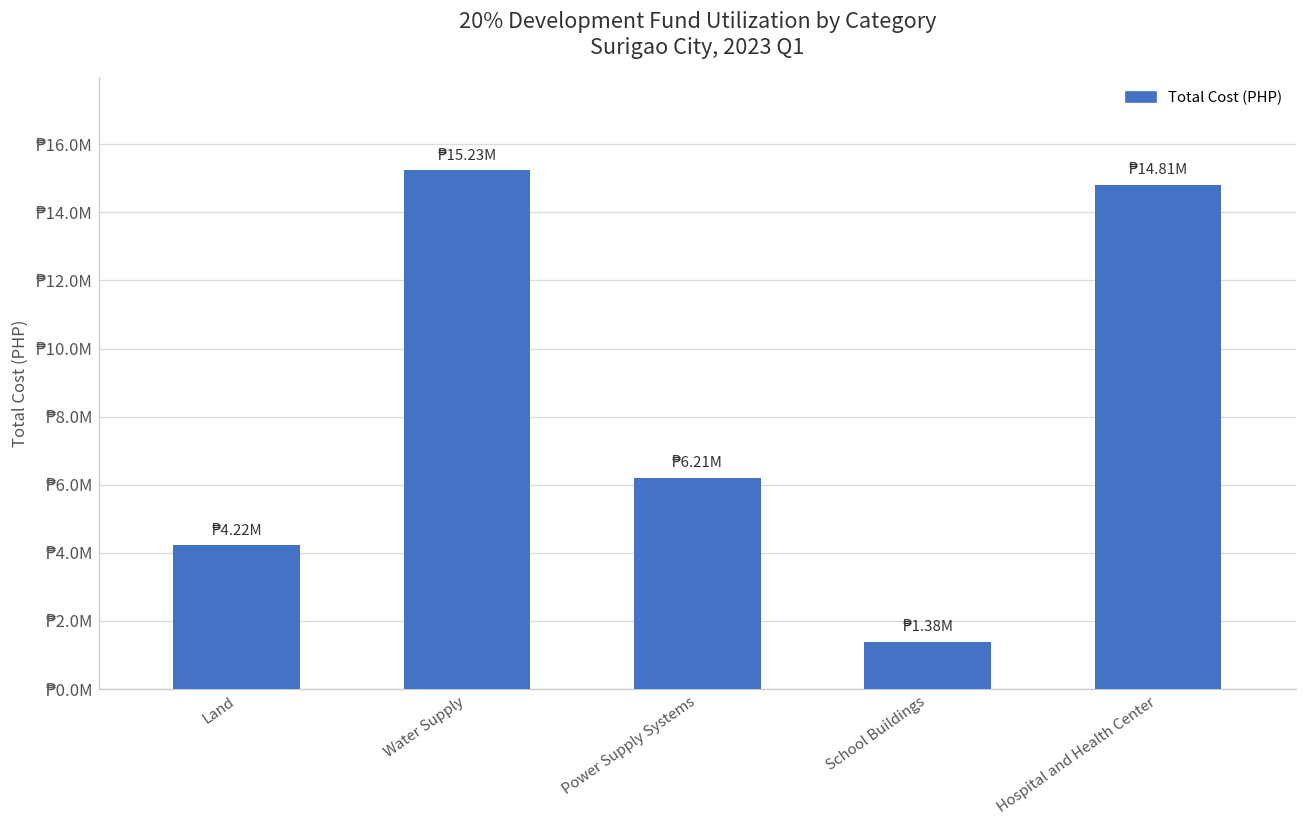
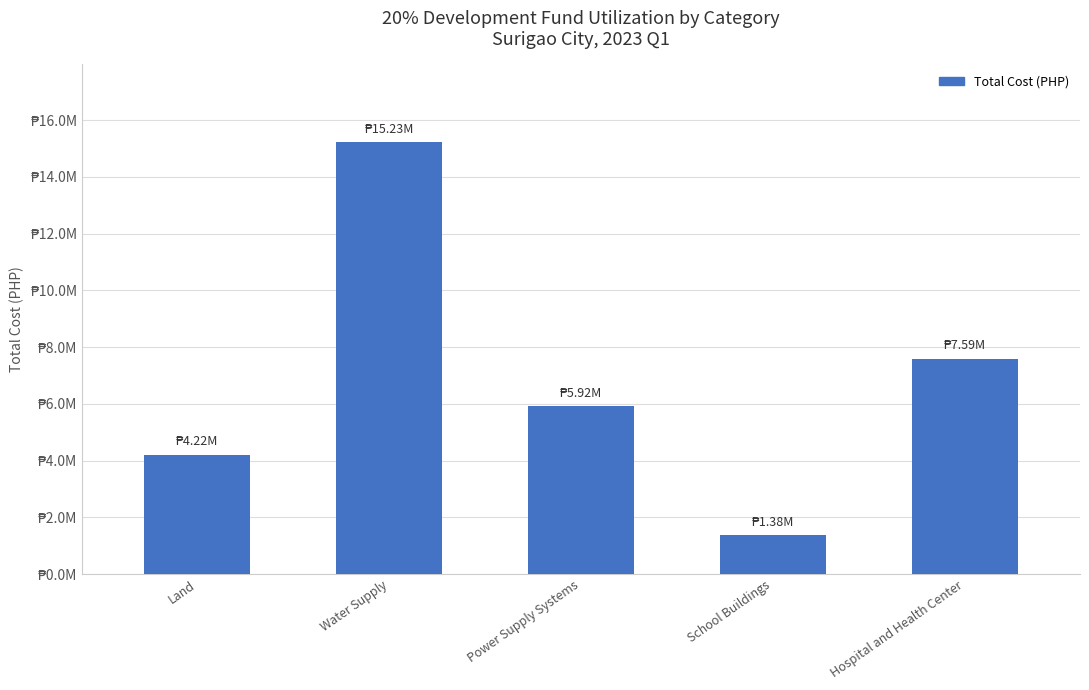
  {
    "Land": "4.22M",
    "Water Supply": "15.23M",
-   "Power Supply Systems": "6.21M",
+   "Power Supply Systems": "5.92M",
    "School Buildings": "1.38M",
-   "Hospital and Health Center": "14.81M"
+   "Hospital and Health Center": "7.59M"
  }
